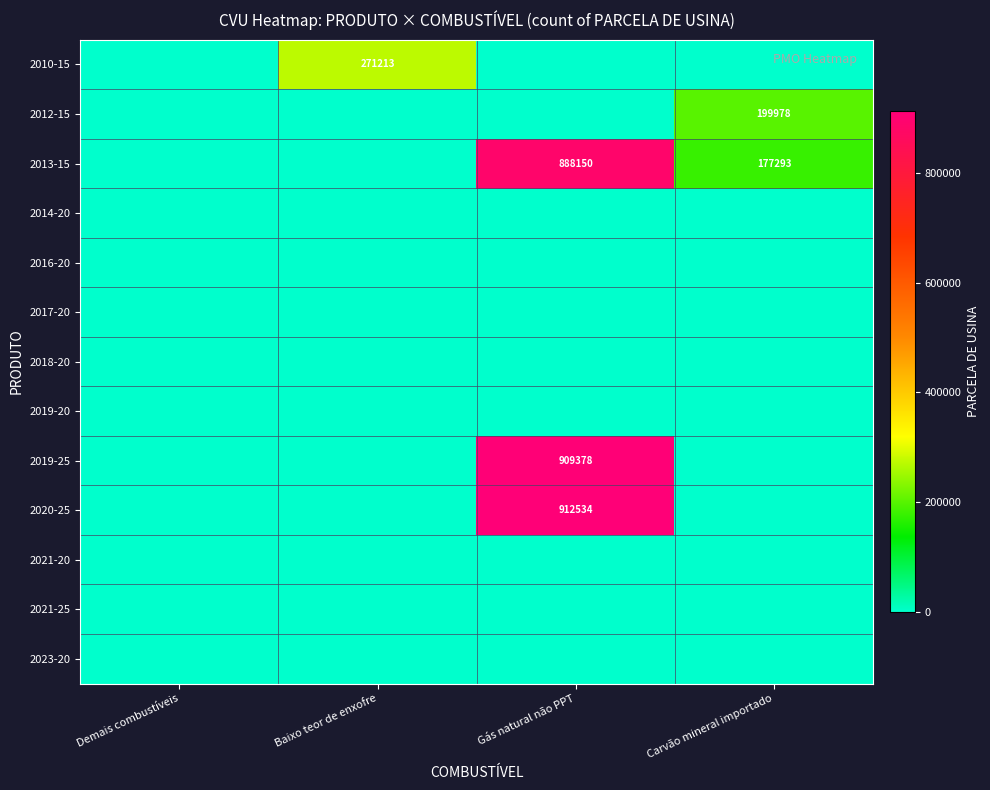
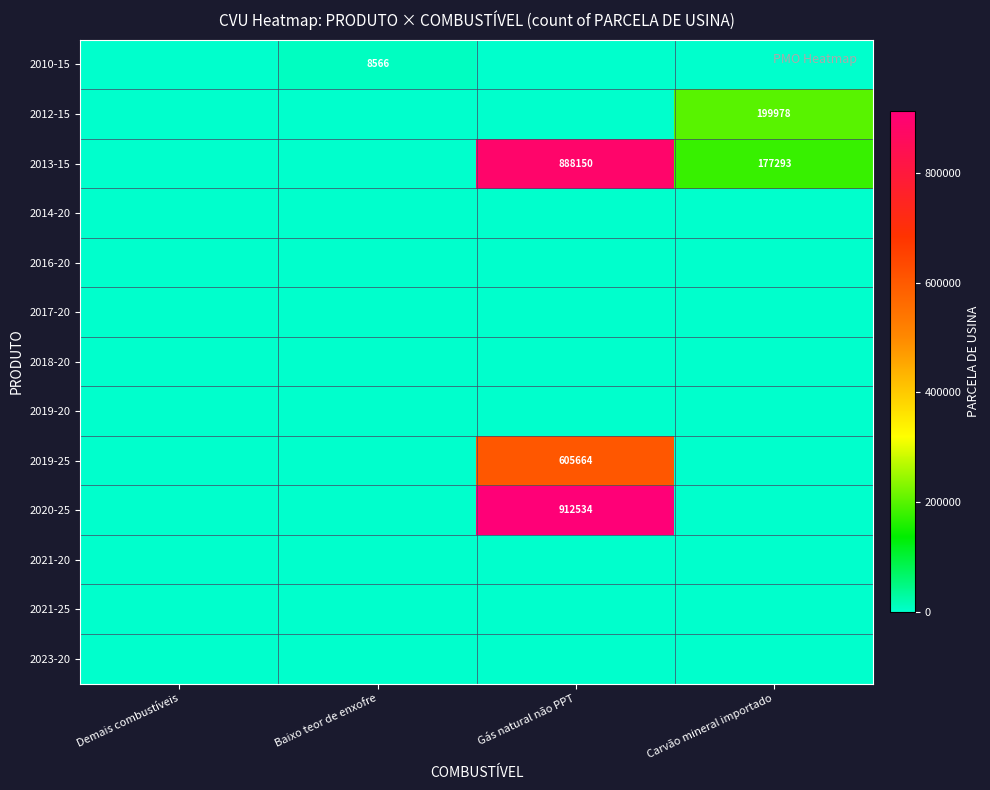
  {
    "2010-15": {
-     "Baixo teor de enxofre": 271213
+     "Baixo teor de enxofre": 8566
    },
    "2012-15": {
      "Carvão mineral importado": 199978
    },
    "2013-15": {
      "Gás natural não PPT": 888150,
      "Carvão mineral importado": 177293
    },
    "2019-25": {
-     "Gás natural não PPT": 909378
+     "Gás natural não PPT": 605664
    },
    "2020-25": {
      "Gás natural não PPT": 912534
    }
  }
